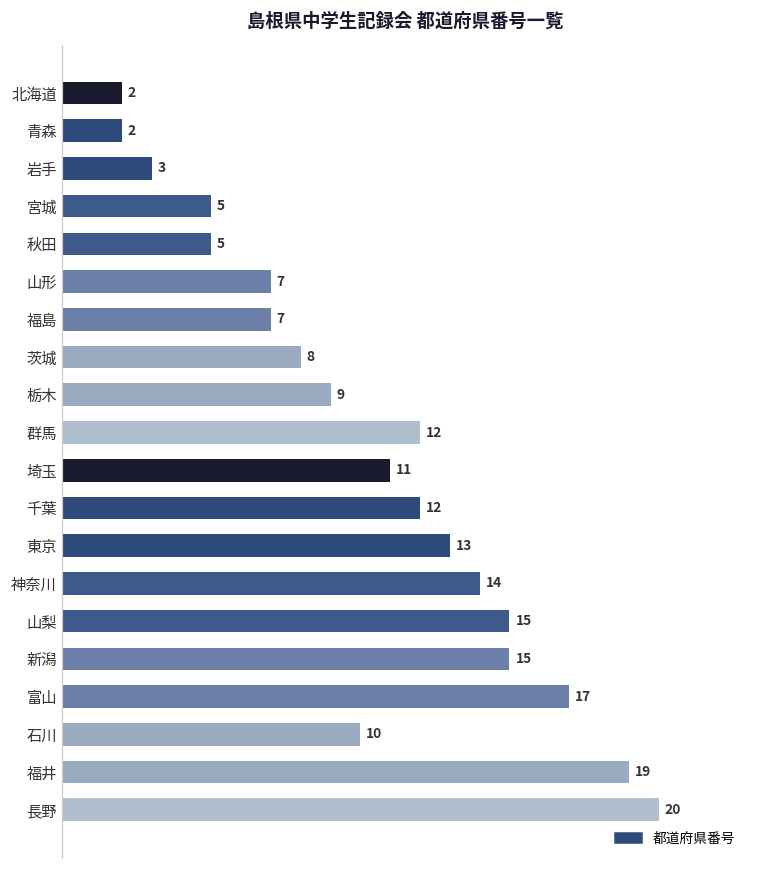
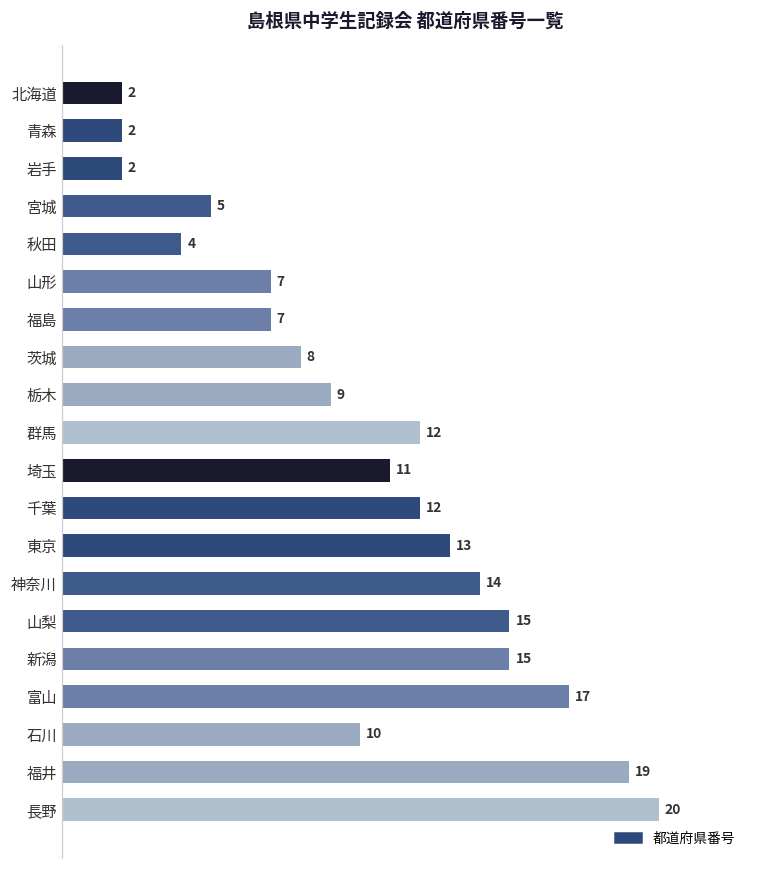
  {
    "北海道": 2,
    "青森": 2,
-   "岩手": 3,
+   "岩手": 2,
    "宮城": 5,
-   "秋田": 5,
+   "秋田": 4,
    "山形": 7,
    "福島": 7,
    "茨城": 8,
    "栃木": 9,
    "群馬": 12,
    "埼玉": 11,
    "千葉": 12,
    "東京": 13,
    "神奈川": 14,
    "山梨": 15,
    "新潟": 15,
    "富山": 17,
    "石川": 10,
    "福井": 19,
    "長野": 20
  }
